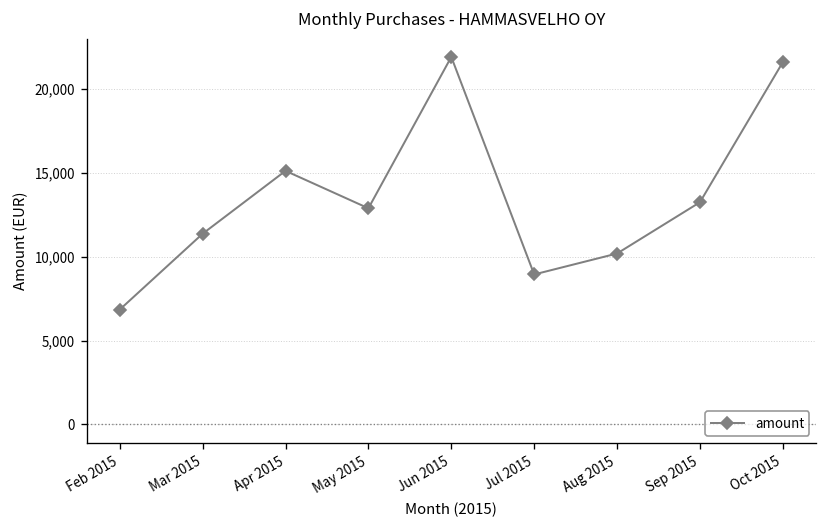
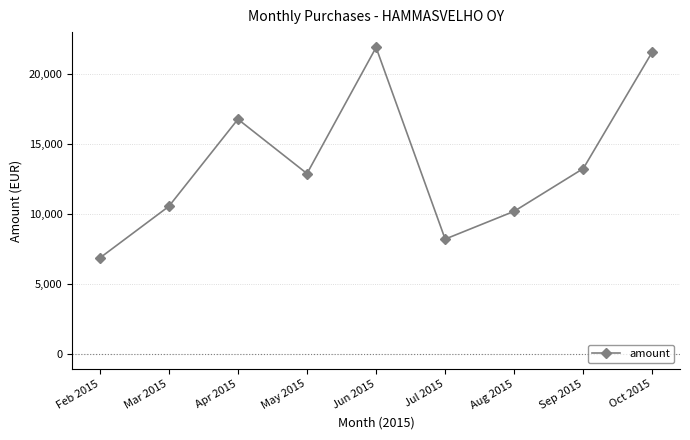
  {
    "Feb 2015": "6,800",
-   "Mar 2015": "11,400",
-   "Apr 2015": "15,100",
+   "Mar 2015": "10,500",
+   "Apr 2015": "16,800",
    "May 2015": "12,900",
    "Jun 2015": "21,900",
-   "Jul 2015": "8,900",
+   "Jul 2015": "8,200",
    "Aug 2015": "10,200",
    "Sep 2015": "13,200",
    "Oct 2015": "21,600"
  }
